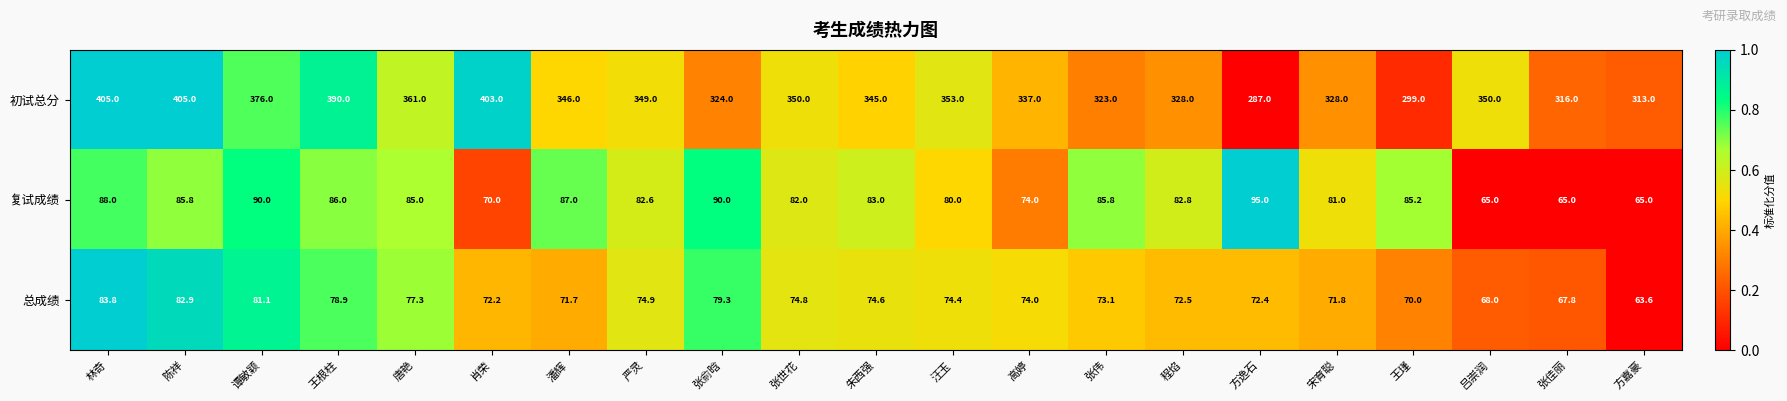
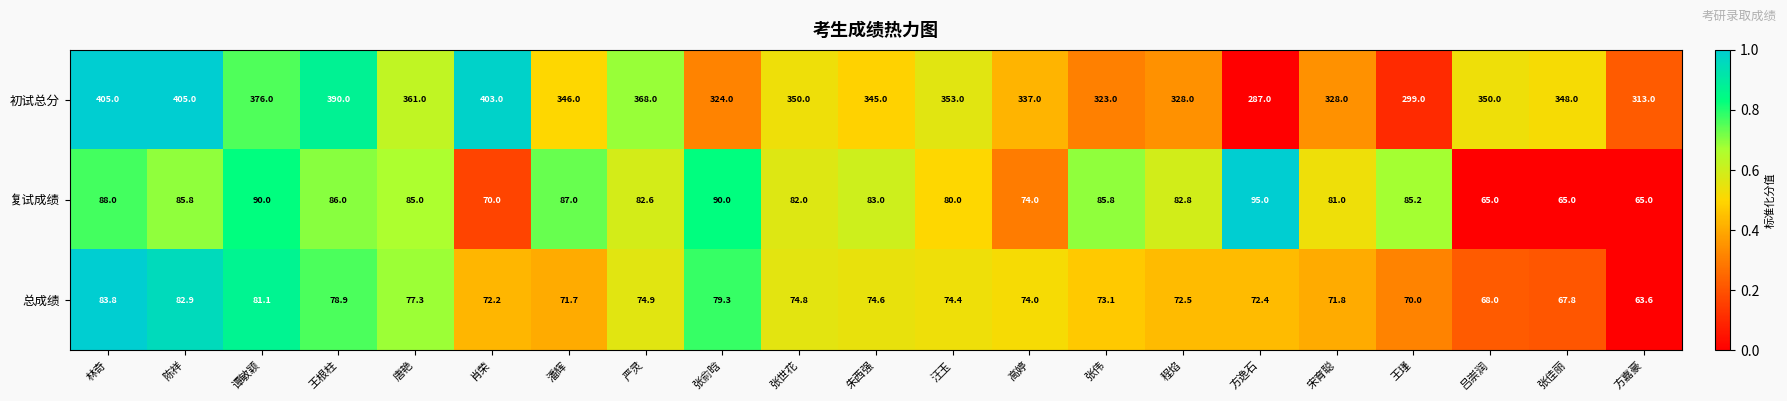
  {
    "初试总分": {
      "林奇": 405.0,
      "陈祥": 405.0,
      "谭敏颖": 376.0,
      "王根柱": 390.0,
      "唐艳": 361.0,
      "肖荣": 403.0,
      "潘辉": 346.0,
-     "严灵": 349.0,
+     "严灵": 368.0,
      "张俞晗": 324.0,
      "张世花": 350.0,
      "朱西强": 345.0,
      "汪玉": 353.0,
      "高婷": 337.0,
      "张伟": 323.0,
      "程焰": 328.0,
      "方逸石": 287.0,
      "宋育聪": 328.0,
      "王瑾": 299.0,
      "吕崇润": 350.0,
-     "张佳丽": 316.0,
+     "张佳丽": 348.0,
      "方嘉豪": 313.0
    },
    "复试成绩": {
      "林奇": 88.0,
      "陈祥": 85.8,
      "谭敏颖": 90.0,
      "王根柱": 86.0,
      "唐艳": 85.0,
      "肖荣": 70.0,
      "潘辉": 87.0,
      "严灵": 82.6,
      "张俞晗": 90.0,
      "张世花": 82.0,
      "朱西强": 83.0,
      "汪玉": 80.0,
      "高婷": 74.0,
      "张伟": 85.8,
      "程焰": 82.8,
      "方逸石": 95.0,
      "宋育聪": 81.0,
      "王瑾": 85.2,
      "吕崇润": 65.0,
      "张佳丽": 65.0,
      "方嘉豪": 65.0
    },
    "总成绩": {
      "林奇": 83.8,
      "陈祥": 82.9,
      "谭敏颖": 81.1,
      "王根柱": 78.9,
      "唐艳": 77.3,
      "肖荣": 72.2,
      "潘辉": 71.7,
      "严灵": 74.9,
      "张俞晗": 79.3,
      "张世花": 74.8,
      "朱西强": 74.6,
      "汪玉": 74.4,
      "高婷": 74.0,
      "张伟": 73.1,
      "程焰": 72.5,
      "方逸石": 72.4,
      "宋育聪": 71.8,
      "王瑾": 70.0,
      "吕崇润": 68.0,
      "张佳丽": 67.8,
      "方嘉豪": 63.6
    }
  }
